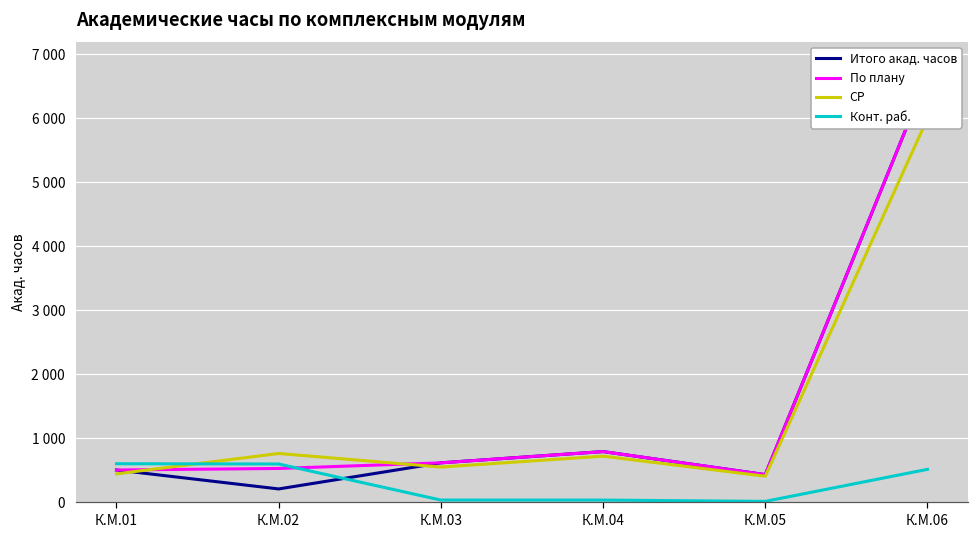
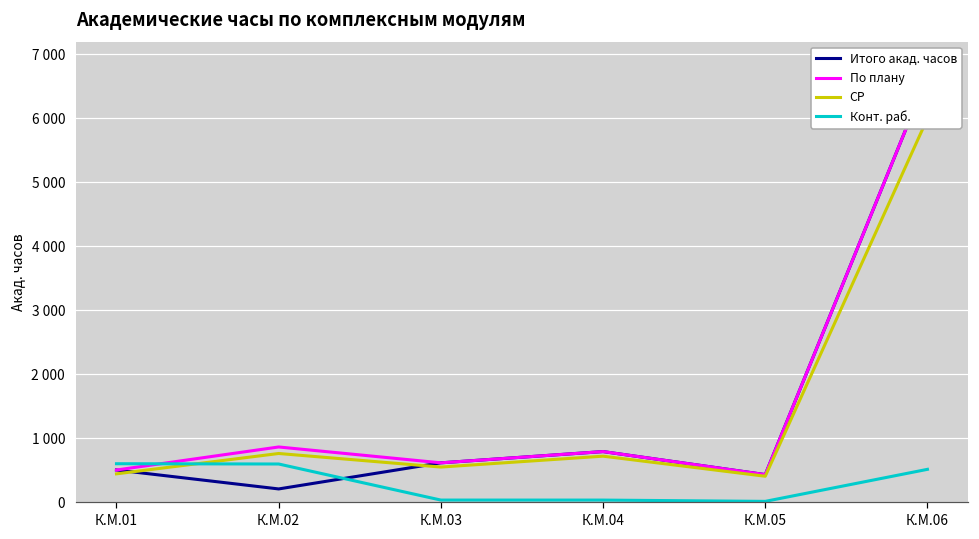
  {
    "Итого акад. часов": {
      "К.М.02": 200
    },
    "По плану": {
-     "К.М.02": 500
+     "К.М.02": 900
    },
    "СР": {
      "К.М.01": 400,
      "К.М.02": 800,
      "К.М.03": 600,
      "К.М.04": 700
    },
    "Конт. раб.": {
      "К.М.01": 600,
      "К.М.02": 600,
      "К.М.03": 0,
      "К.М.04": 0,
      "К.М.05": 0,
      "К.М.06": 500
    }
  }
